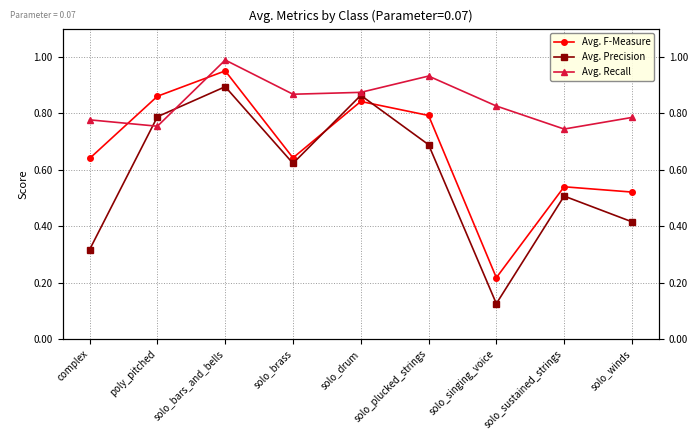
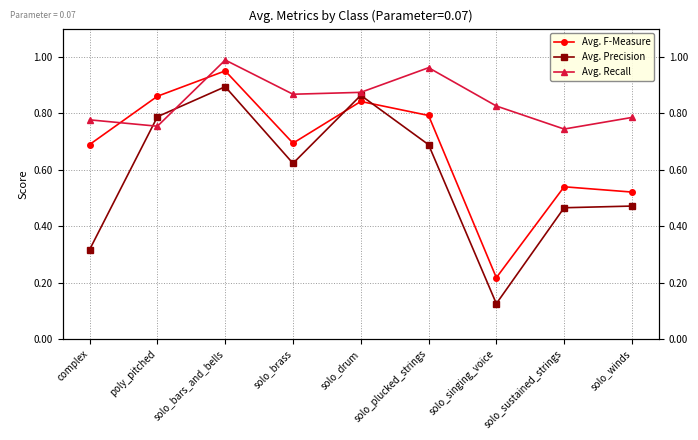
  {
    "Avg. F-Measure": {
-     "complex": 0.64,
+     "complex": 0.69,
      "poly_pitched": 0.86,
      "solo_bars_and_bells": 0.95,
-     "solo_brass": 0.64,
+     "solo_brass": 0.69,
      "solo_drum": 0.84,
      "solo_plucked_strings": 0.79,
      "solo_singing_voice": 0.22,
      "solo_sustained_strings": 0.54,
      "solo_winds": 0.52
    },
    "Avg. Precision": {
      "complex": 0.32,
      "poly_pitched": 0.79,
      "solo_bars_and_bells": 0.89,
      "solo_brass": 0.62,
      "solo_drum": 0.86,
      "solo_plucked_strings": 0.69,
      "solo_singing_voice": 0.13,
-     "solo_sustained_strings": 0.51,
-     "solo_winds": 0.42
+     "solo_sustained_strings": 0.47,
+     "solo_winds": 0.47
    },
    "Avg. Recall": {
      "complex": 0.78,
      "poly_pitched": 0.75,
      "solo_bars_and_bells": 0.99,
      "solo_brass": 0.87,
      "solo_drum": 0.87,
-     "solo_plucked_strings": 0.93,
+     "solo_plucked_strings": 0.96,
      "solo_singing_voice": 0.83,
      "solo_sustained_strings": 0.74,
      "solo_winds": 0.79
    }
  }
